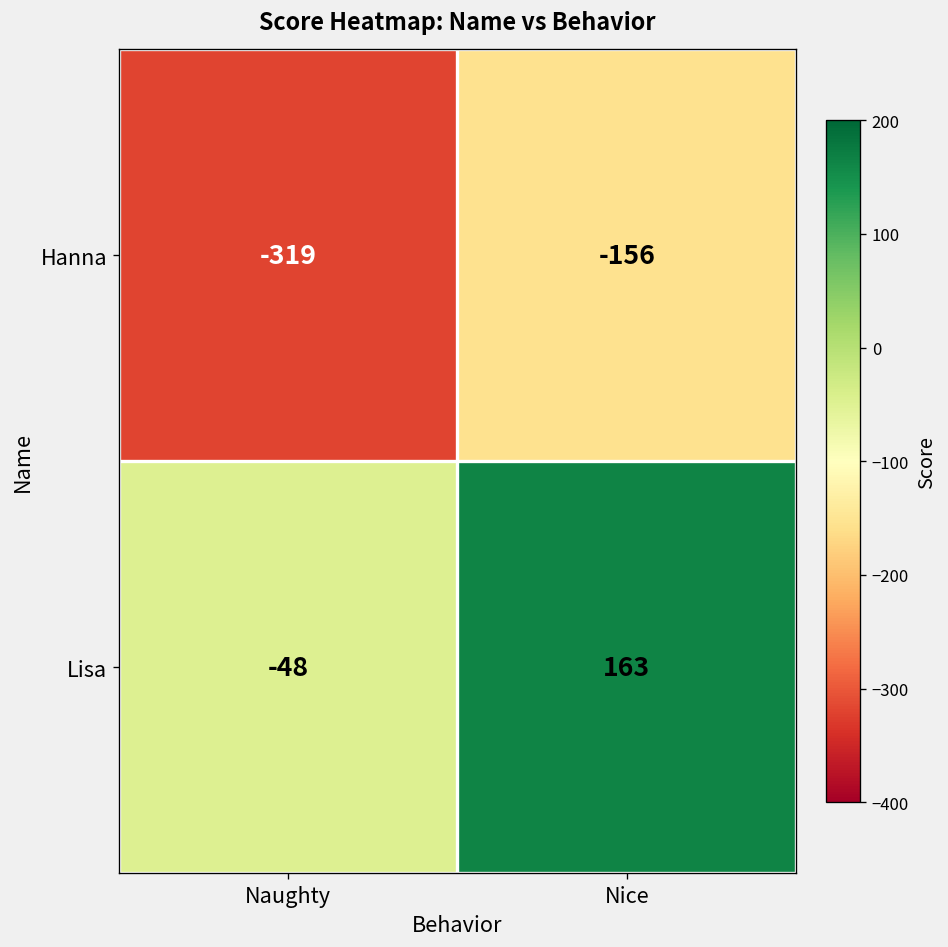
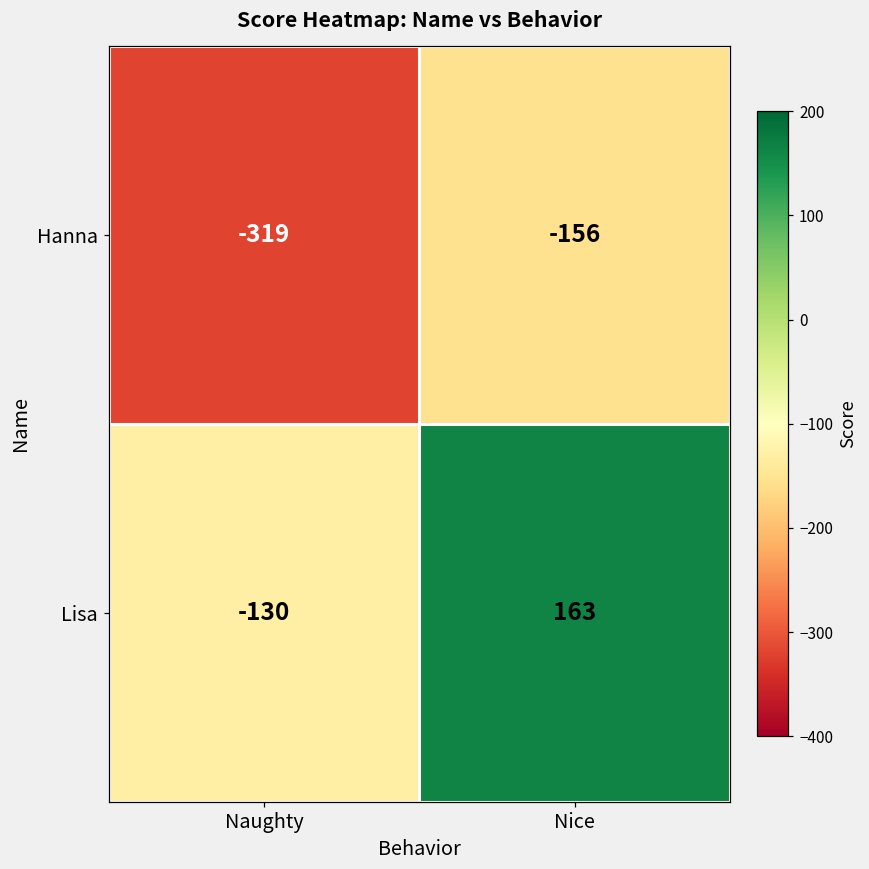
  {
    "Hanna": {
      "Naughty": -319,
      "Nice": -156
    },
    "Lisa": {
-     "Naughty": -48,
+     "Naughty": -130,
      "Nice": 163
    }
  }
